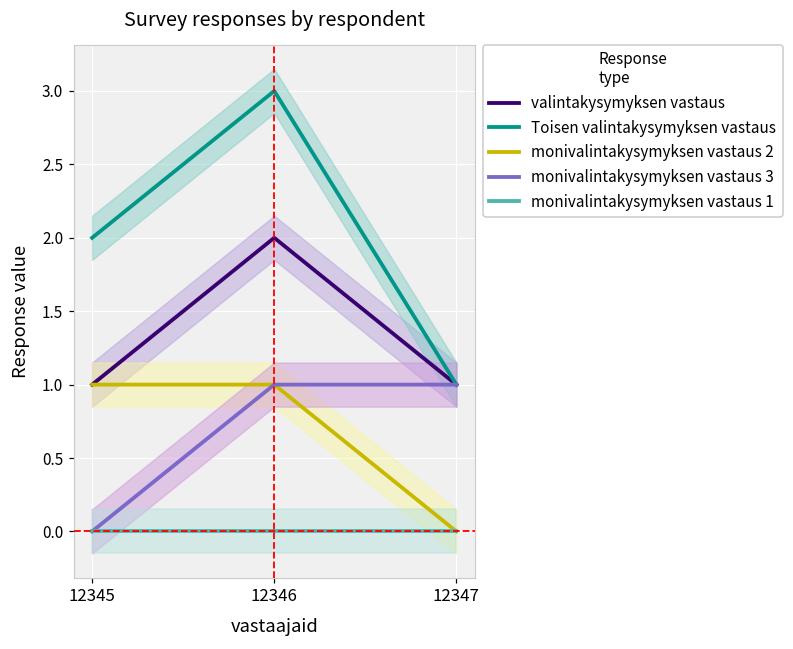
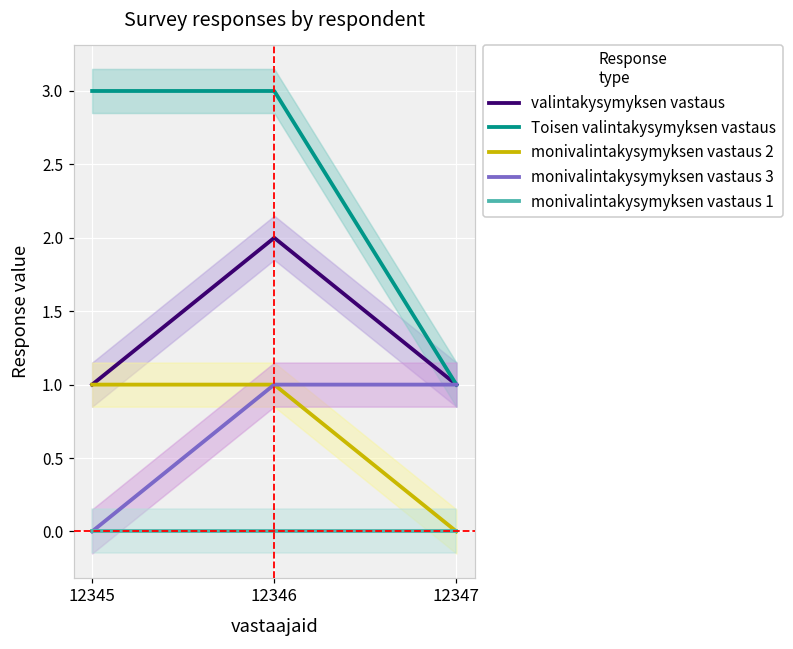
  {
    "valintakysymyksen vastaus": {
      "12346": 2
    },
    "Toisen valintakysymyksen vastaus": {
-     "12345": 2,
+     "12345": 3,
      "12346": 3
    },
    "monivalintakysymyksen vastaus 1": {
      "12346": 0
    }
  }
